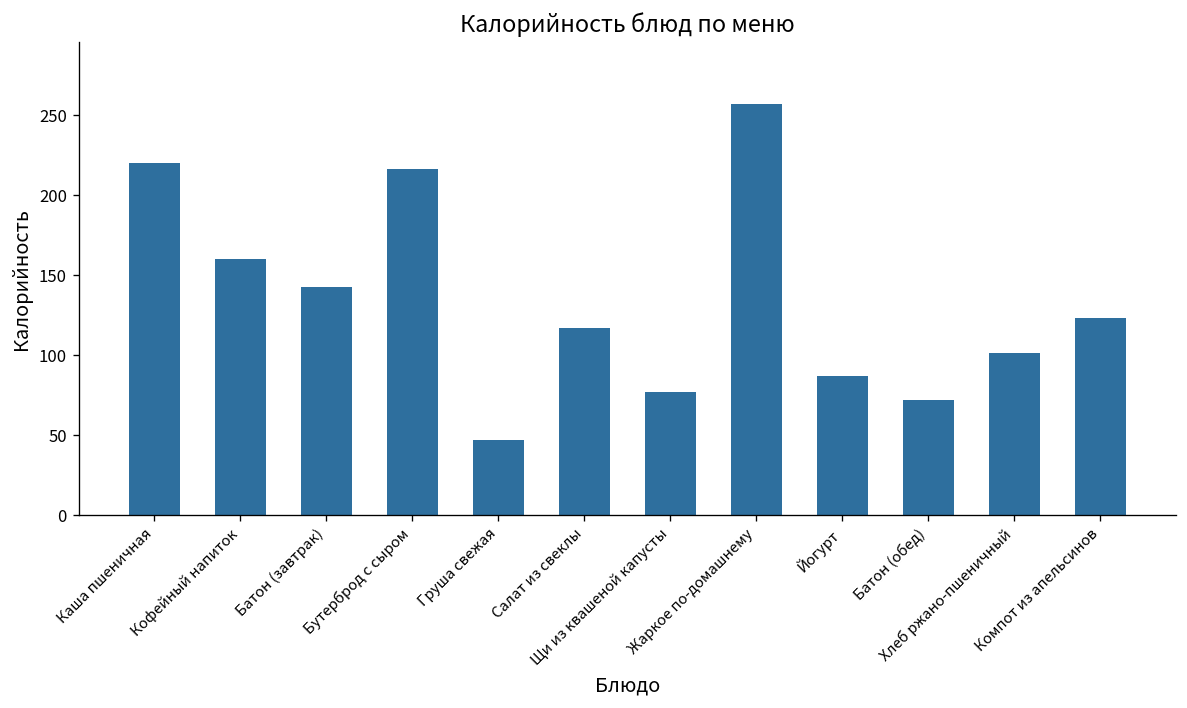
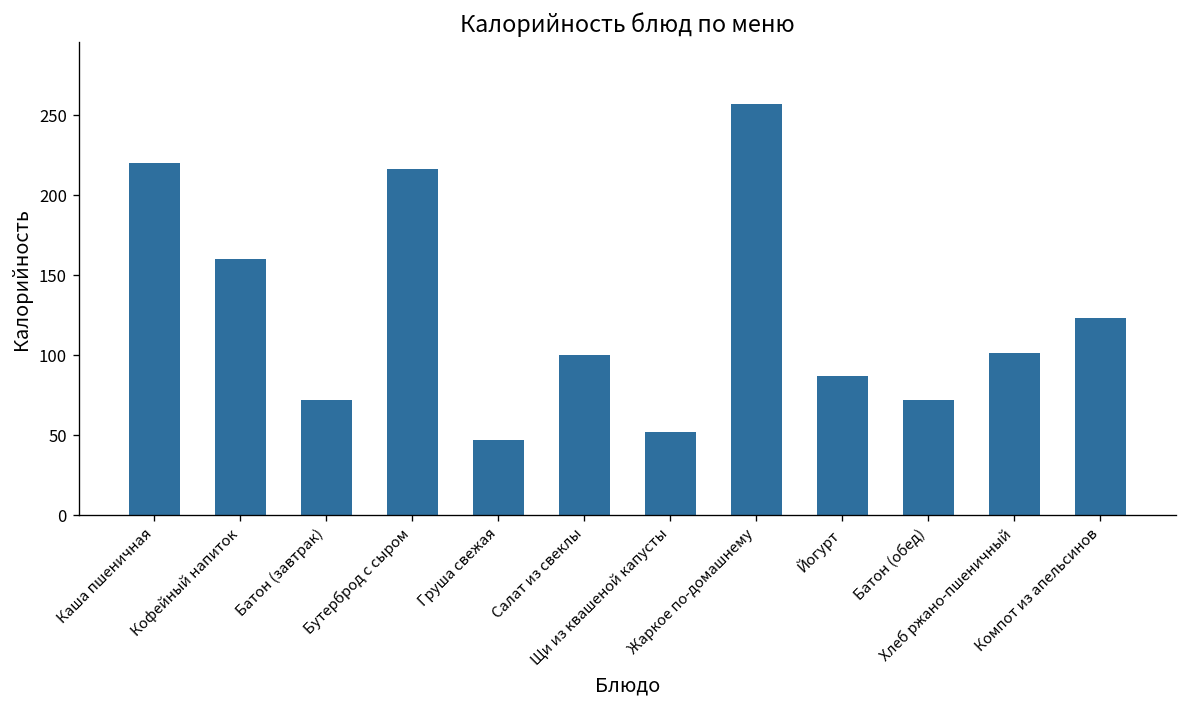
  {
    "Каша пшеничная": 220,
    "Кофейный напиток": 160,
-   "Батон (завтрак)": 143,
+   "Батон (завтрак)": 72,
    "Бутерброд с сыром": 216,
    "Груша свежая": 47,
-   "Салат из свеклы": 117,
-   "Щи из квашеной капусты": 77,
+   "Салат из свеклы": 100,
+   "Щи из квашеной капусты": 52,
    "Жаркое по-домашнему": 257,
    "Йогурт": 87,
    "Батон (обед)": 72,
    "Хлеб ржано-пшеничный": 101,
    "Компот из апельсинов": 123
  }
